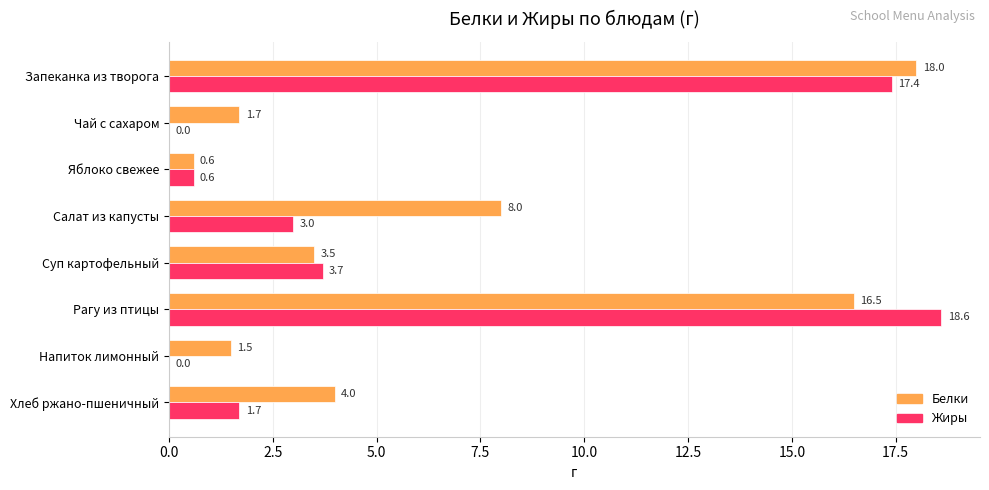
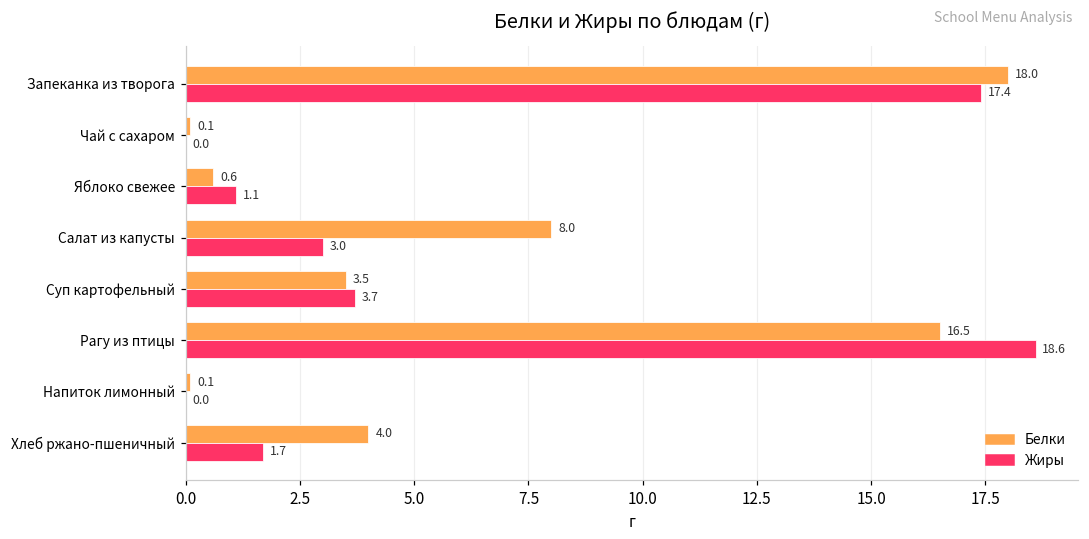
  {
    "Белки": {
      "Запеканка из творога": 18.0,
-     "Чай с сахаром": 1.7,
+     "Чай с сахаром": 0.1,
      "Яблоко свежее": 0.6,
      "Салат из капусты": 8.0,
      "Суп картофельный": 3.5,
      "Рагу из птицы": 16.5,
-     "Напиток лимонный": 1.5,
+     "Напиток лимонный": 0.1,
      "Хлеб ржано-пшеничный": 4.0
    },
    "Жиры": {
      "Запеканка из творога": 17.4,
      "Чай с сахаром": 0.0,
-     "Яблоко свежее": 0.6,
+     "Яблоко свежее": 1.1,
      "Салат из капусты": 3.0,
      "Суп картофельный": 3.7,
      "Рагу из птицы": 18.6,
      "Напиток лимонный": 0.0,
      "Хлеб ржано-пшеничный": 1.7
    }
  }
